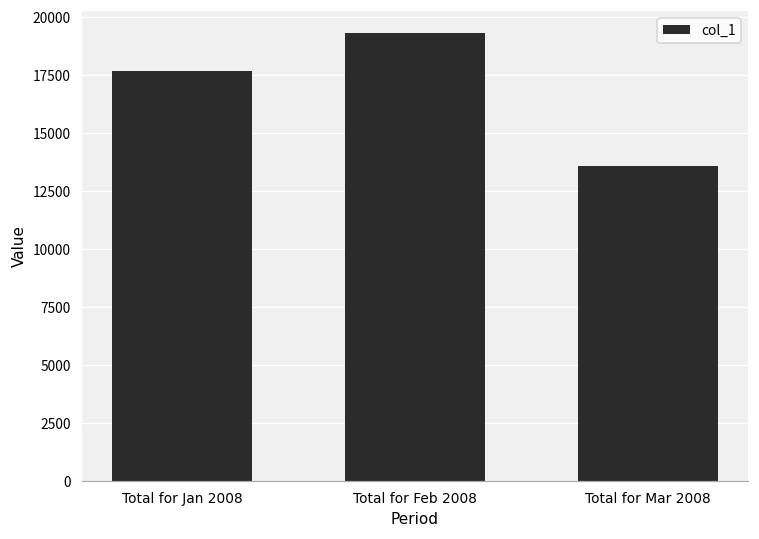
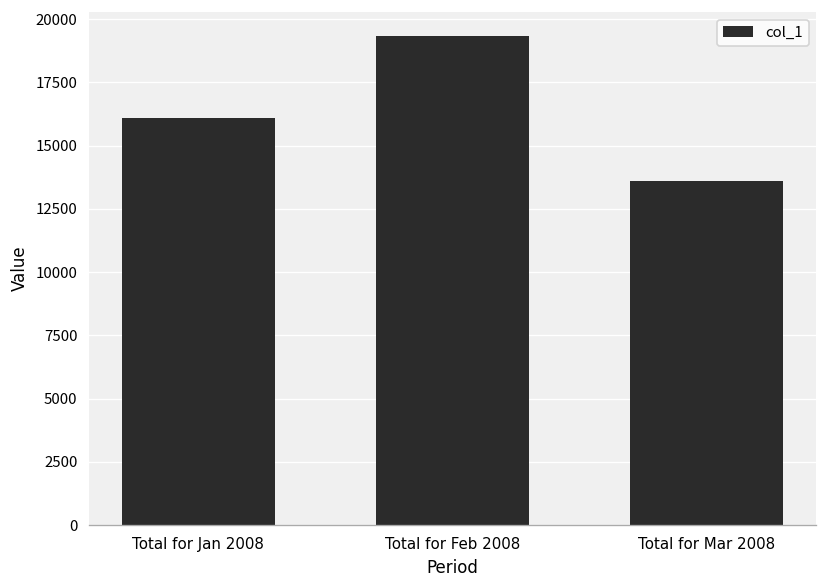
  {
-   "Total for Jan 2008": 17700,
+   "Total for Jan 2008": 16100,
    "Total for Feb 2008": 19300,
    "Total for Mar 2008": 13600
  }
